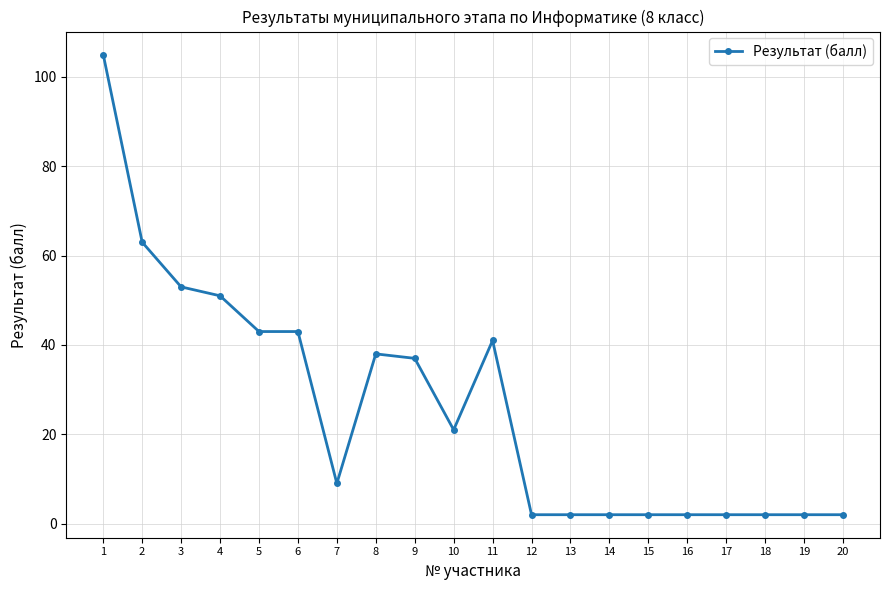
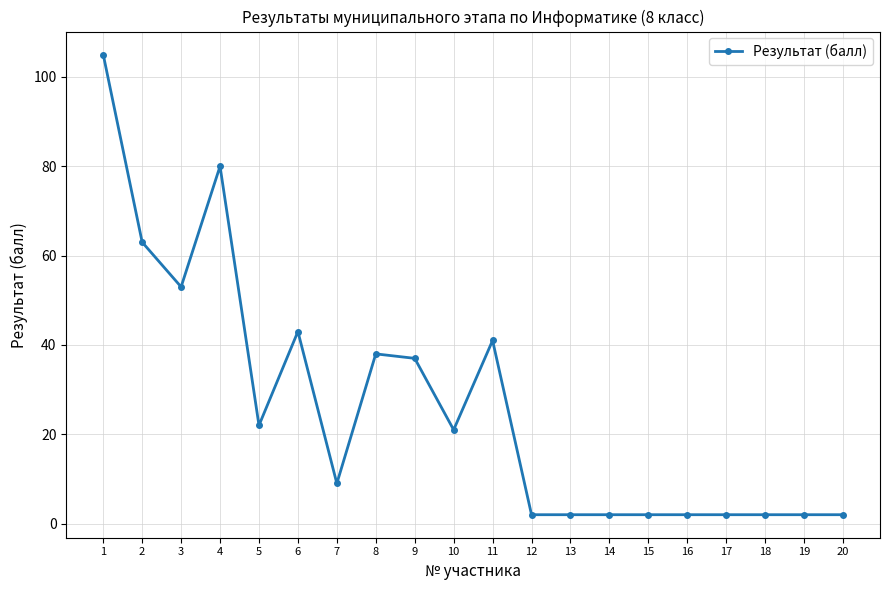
  {
    "1": 105,
    "2": 63,
    "3": 53,
-   "4": 51,
-   "5": 43,
+   "4": 80,
+   "5": 22,
    "6": 43,
    "7": 9,
    "8": 38,
    "9": 37,
    "10": 21,
    "11": 41,
    "12": 2,
    "13": 2,
    "14": 2,
    "15": 2,
    "16": 2,
    "17": 2,
    "18": 2,
    "19": 2,
    "20": 2
  }
